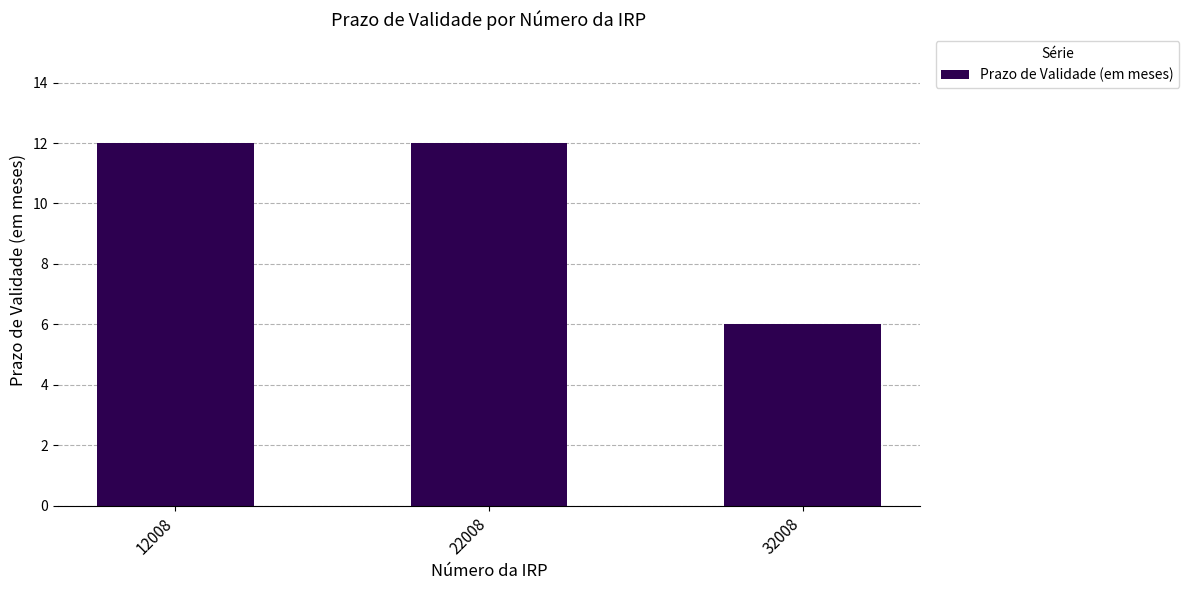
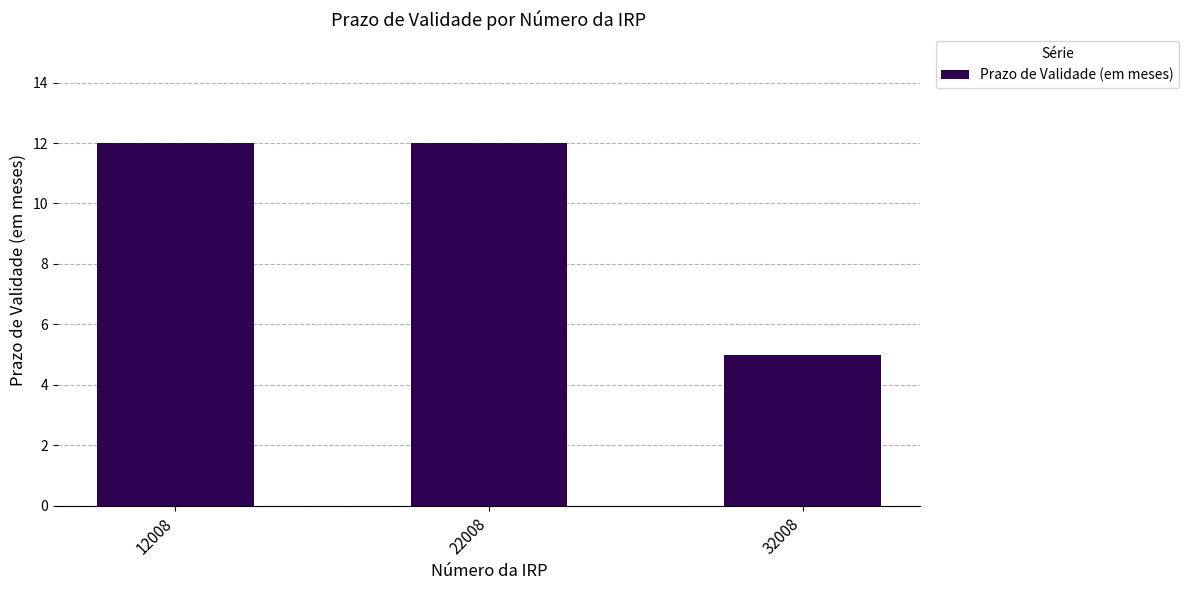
  {
    "12008": 12,
    "22008": 12,
-   "32008": 6
+   "32008": 5
  }
